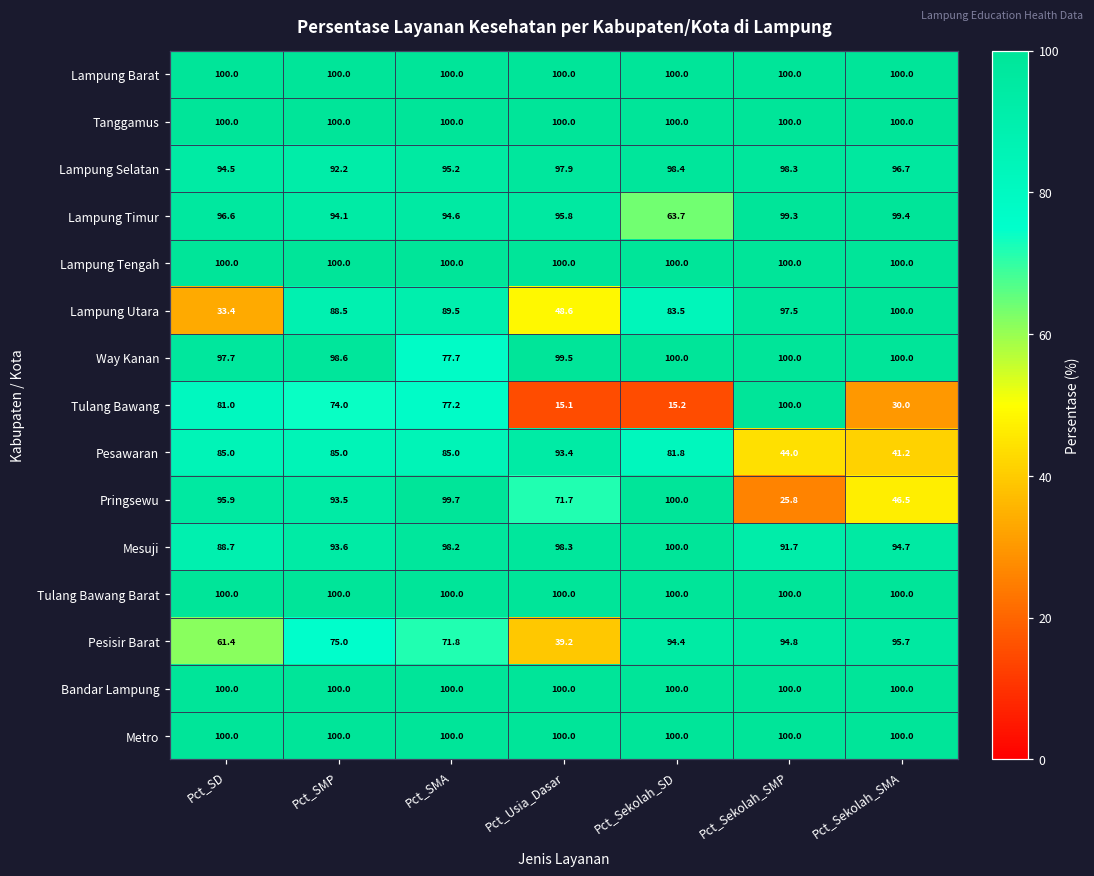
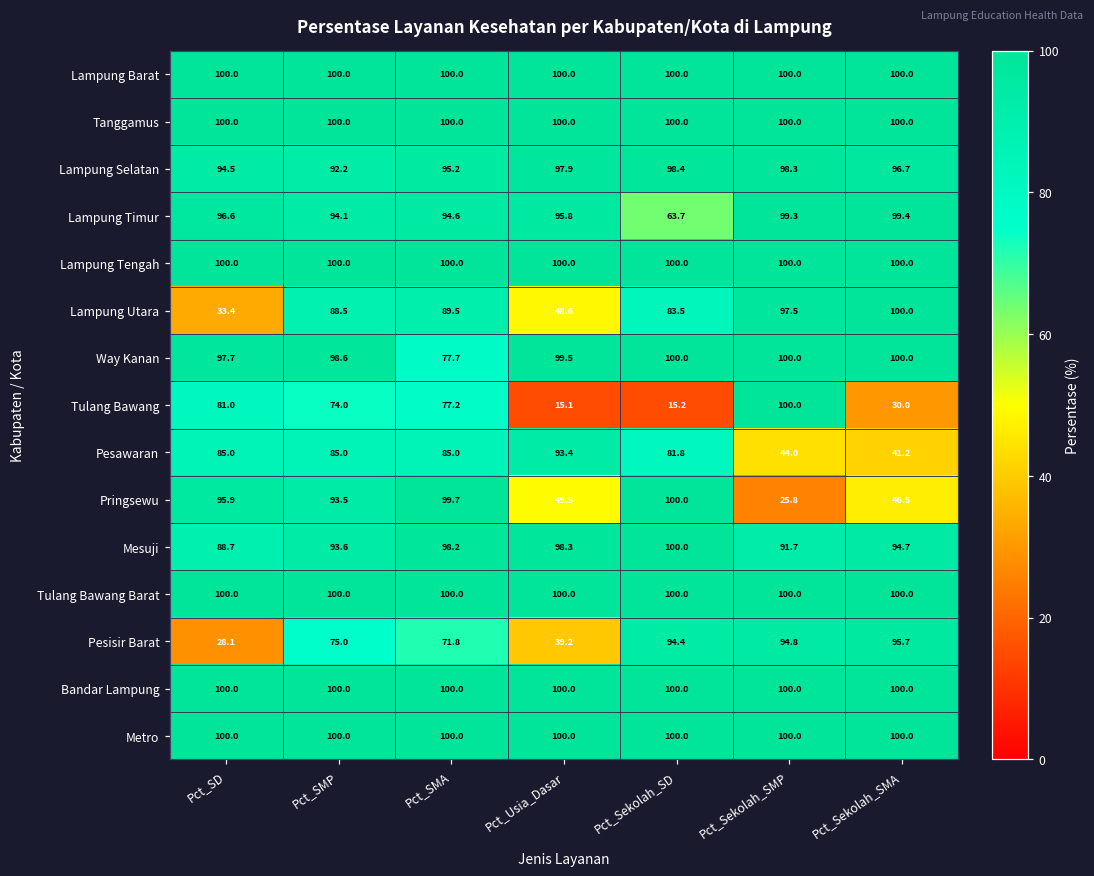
  {
    "Lampung Barat": {
      "Pct_SD": 100.0,
      "Pct_SMP": 100.0,
      "Pct_SMA": 100.0,
      "Pct_Usia_Dasar": 100.0,
      "Pct_Sekolah_SD": 100.0,
      "Pct_Sekolah_SMP": 100.0,
      "Pct_Sekolah_SMA": 100.0
    },
    "Tanggamus": {
      "Pct_SD": 100.0,
      "Pct_SMP": 100.0,
      "Pct_SMA": 100.0,
      "Pct_Usia_Dasar": 100.0,
      "Pct_Sekolah_SD": 100.0,
      "Pct_Sekolah_SMP": 100.0,
      "Pct_Sekolah_SMA": 100.0
    },
    "Lampung Selatan": {
      "Pct_SD": 94.5,
      "Pct_SMP": 92.2,
      "Pct_SMA": 95.2,
      "Pct_Usia_Dasar": 97.9,
      "Pct_Sekolah_SD": 98.4,
      "Pct_Sekolah_SMP": 98.3,
      "Pct_Sekolah_SMA": 96.7
    },
    "Lampung Timur": {
      "Pct_SD": 96.6,
      "Pct_SMP": 94.1,
      "Pct_SMA": 94.6,
      "Pct_Usia_Dasar": 95.8,
      "Pct_Sekolah_SD": 63.7,
      "Pct_Sekolah_SMP": 99.3,
      "Pct_Sekolah_SMA": 99.4
    },
    "Lampung Tengah": {
      "Pct_SD": 100.0,
      "Pct_SMP": 100.0,
      "Pct_SMA": 100.0,
      "Pct_Usia_Dasar": 100.0,
      "Pct_Sekolah_SD": 100.0,
      "Pct_Sekolah_SMP": 100.0,
      "Pct_Sekolah_SMA": 100.0
    },
    "Lampung Utara": {
      "Pct_SD": 33.4,
      "Pct_SMP": 88.5,
      "Pct_SMA": 89.5,
      "Pct_Usia_Dasar": 48.6,
      "Pct_Sekolah_SD": 83.5,
      "Pct_Sekolah_SMP": 97.5,
      "Pct_Sekolah_SMA": 100.0
    },
    "Way Kanan": {
      "Pct_SD": 97.7,
      "Pct_SMP": 98.6,
      "Pct_SMA": 77.7,
      "Pct_Usia_Dasar": 99.5,
      "Pct_Sekolah_SD": 100.0,
      "Pct_Sekolah_SMP": 100.0,
      "Pct_Sekolah_SMA": 100.0
    },
    "Tulang Bawang": {
      "Pct_SD": 81.0,
      "Pct_SMP": 74.0,
      "Pct_SMA": 77.2,
      "Pct_Usia_Dasar": 15.1,
      "Pct_Sekolah_SD": 15.2,
      "Pct_Sekolah_SMP": 100.0,
      "Pct_Sekolah_SMA": 30.0
    },
    "Pesawaran": {
      "Pct_SD": 85.0,
      "Pct_SMP": 85.0,
      "Pct_SMA": 85.0,
      "Pct_Usia_Dasar": 93.4,
      "Pct_Sekolah_SD": 81.8,
      "Pct_Sekolah_SMP": 44.0,
      "Pct_Sekolah_SMA": 41.2
    },
    "Pringsewu": {
      "Pct_SD": 95.9,
      "Pct_SMP": 93.5,
      "Pct_SMA": 99.7,
-     "Pct_Usia_Dasar": 71.7,
+     "Pct_Usia_Dasar": 49.5,
      "Pct_Sekolah_SD": 100.0,
      "Pct_Sekolah_SMP": 25.8,
      "Pct_Sekolah_SMA": 46.5
    },
    "Mesuji": {
      "Pct_SD": 88.7,
      "Pct_SMP": 93.6,
      "Pct_SMA": 98.2,
      "Pct_Usia_Dasar": 98.3,
      "Pct_Sekolah_SD": 100.0,
      "Pct_Sekolah_SMP": 91.7,
      "Pct_Sekolah_SMA": 94.7
    },
    "Tulang Bawang Barat": {
      "Pct_SD": 100.0,
      "Pct_SMP": 100.0,
      "Pct_SMA": 100.0,
      "Pct_Usia_Dasar": 100.0,
      "Pct_Sekolah_SD": 100.0,
      "Pct_Sekolah_SMP": 100.0,
      "Pct_Sekolah_SMA": 100.0
    },
    "Pesisir Barat": {
-     "Pct_SD": 61.4,
+     "Pct_SD": 28.1,
      "Pct_SMP": 75.0,
      "Pct_SMA": 71.8,
      "Pct_Usia_Dasar": 39.2,
      "Pct_Sekolah_SD": 94.4,
      "Pct_Sekolah_SMP": 94.8,
      "Pct_Sekolah_SMA": 95.7
    },
    "Bandar Lampung": {
      "Pct_SD": 100.0,
      "Pct_SMP": 100.0,
      "Pct_SMA": 100.0,
      "Pct_Usia_Dasar": 100.0,
      "Pct_Sekolah_SD": 100.0,
      "Pct_Sekolah_SMP": 100.0,
      "Pct_Sekolah_SMA": 100.0
    },
    "Metro": {
      "Pct_SD": 100.0,
      "Pct_SMP": 100.0,
      "Pct_SMA": 100.0,
      "Pct_Usia_Dasar": 100.0,
      "Pct_Sekolah_SD": 100.0,
      "Pct_Sekolah_SMP": 100.0,
      "Pct_Sekolah_SMA": 100.0
    }
  }
